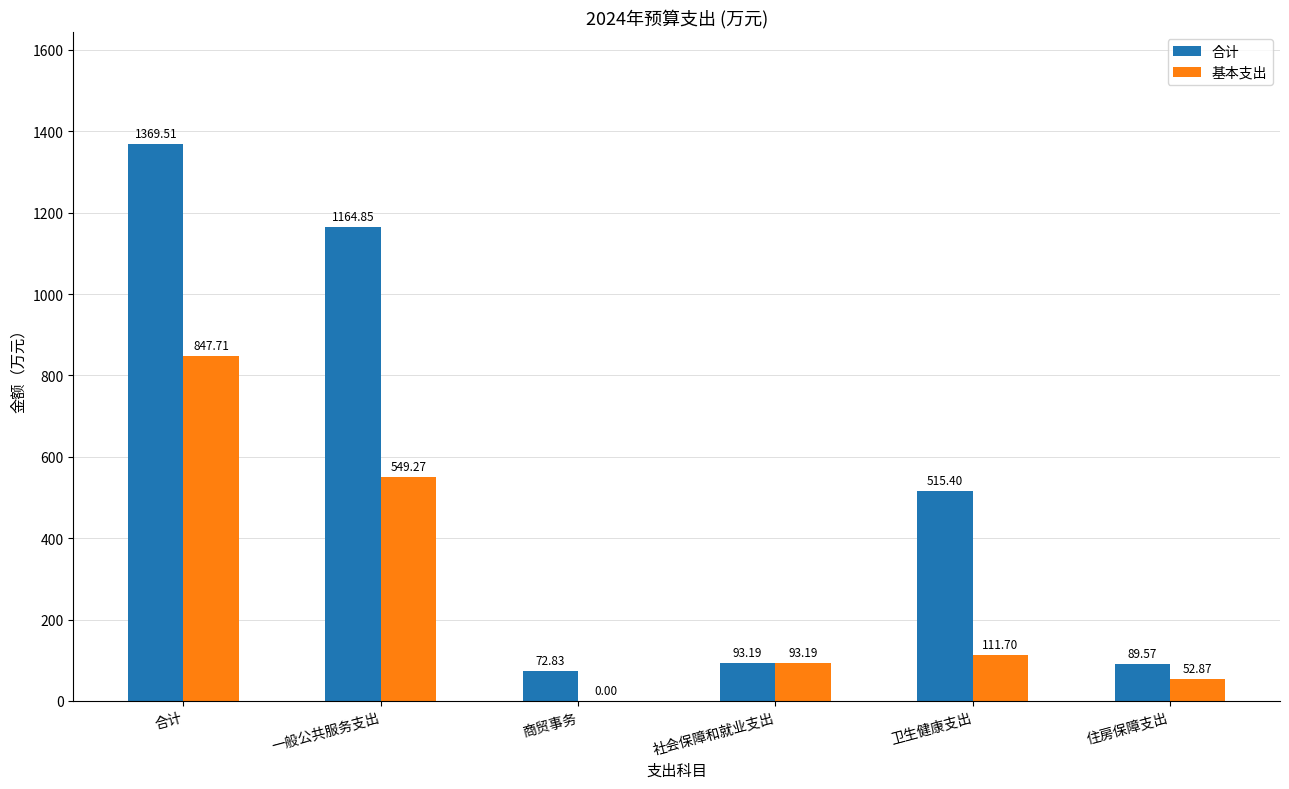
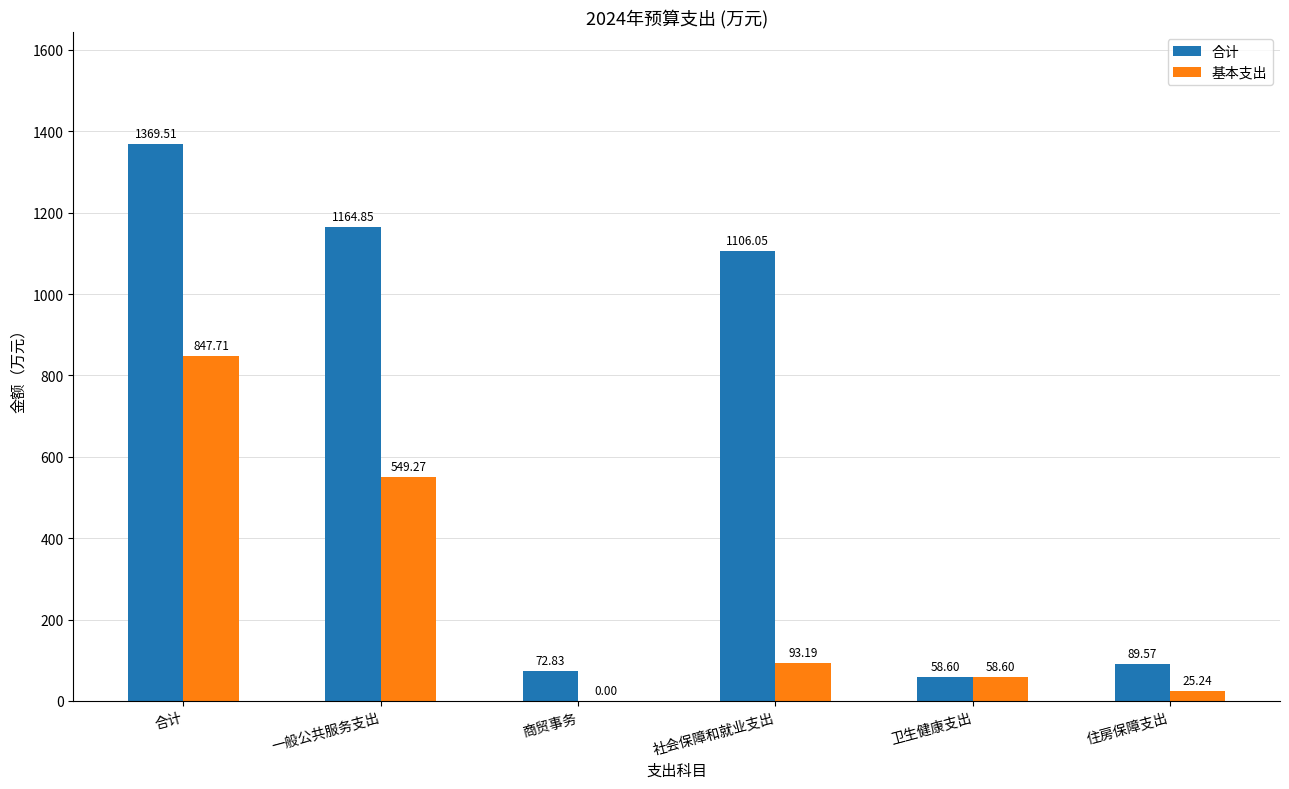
  {
    "合计": {
      "合计": 1369.51,
      "一般公共服务支出": 1164.85,
      "商贸事务": 72.83,
-     "社会保障和就业支出": 93.19,
-     "卫生健康支出": 515.40,
+     "社会保障和就业支出": 1106.05,
+     "卫生健康支出": 58.60,
      "住房保障支出": 89.57
    },
    "基本支出": {
      "合计": 847.71,
      "一般公共服务支出": 549.27,
      "商贸事务": 0.00,
      "社会保障和就业支出": 93.19,
-     "卫生健康支出": 111.70,
-     "住房保障支出": 52.87
+     "卫生健康支出": 58.60,
+     "住房保障支出": 25.24
    }
  }
